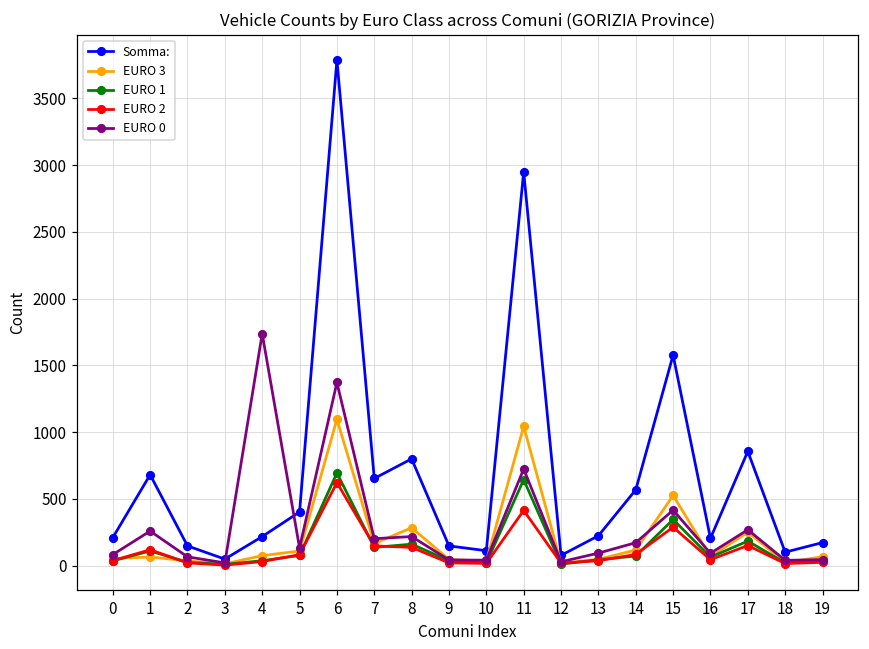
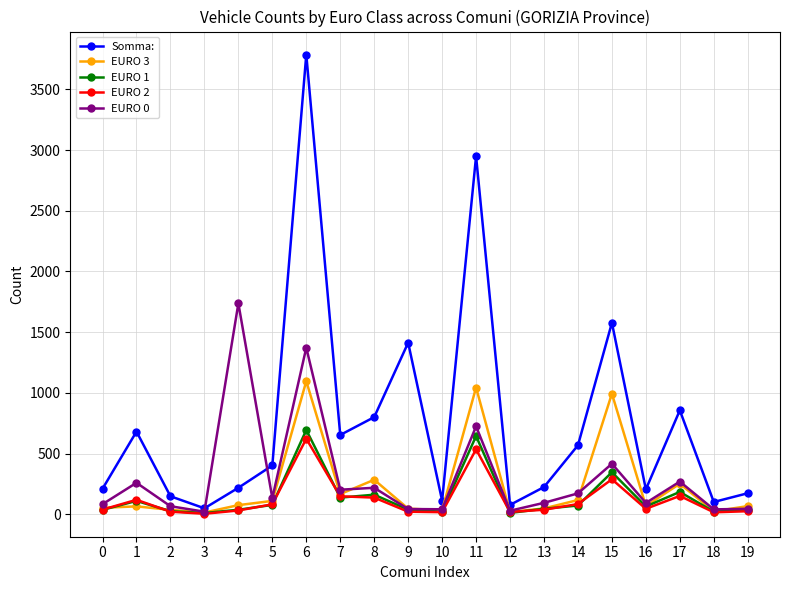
  {
    "Somma:": {
      "0": 210,
      "1": 680,
      "2": 150,
      "3": 50,
      "4": 220,
      "5": 400,
      "6": 3790,
      "7": 650,
      "8": 800,
-     "9": 150,
+     "9": 1410,
      "10": 110,
      "11": 2950,
      "12": 80,
      "13": 220,
      "14": 570,
      "15": 1580,
      "16": 210,
      "17": 860,
      "18": 100,
      "19": 170
    },
    "EURO 3": {
      "1": 70,
      "4": 80,
      "5": 110,
      "6": 1100,
      "8": 280,
      "11": 1040,
      "14": 120,
-     "15": 530,
+     "15": 990,
      "19": 70
    },
    "EURO 1": {
      "6": 690,
      "8": 160,
      "11": 640,
      "15": 350,
      "17": 180
    },
    "EURO 2": {
      "6": 620,
      "8": 140,
-     "11": 410,
+     "11": 540,
      "15": 290,
      "17": 150
    },
    "EURO 0": {
      "0": 80,
      "1": 260,
      "2": 70,
      "4": 1740,
      "5": 130,
      "6": 1370,
      "7": 200,
      "8": 220,
      "11": 720,
      "13": 90,
      "14": 170,
      "15": 420,
      "16": 90
    }
  }
